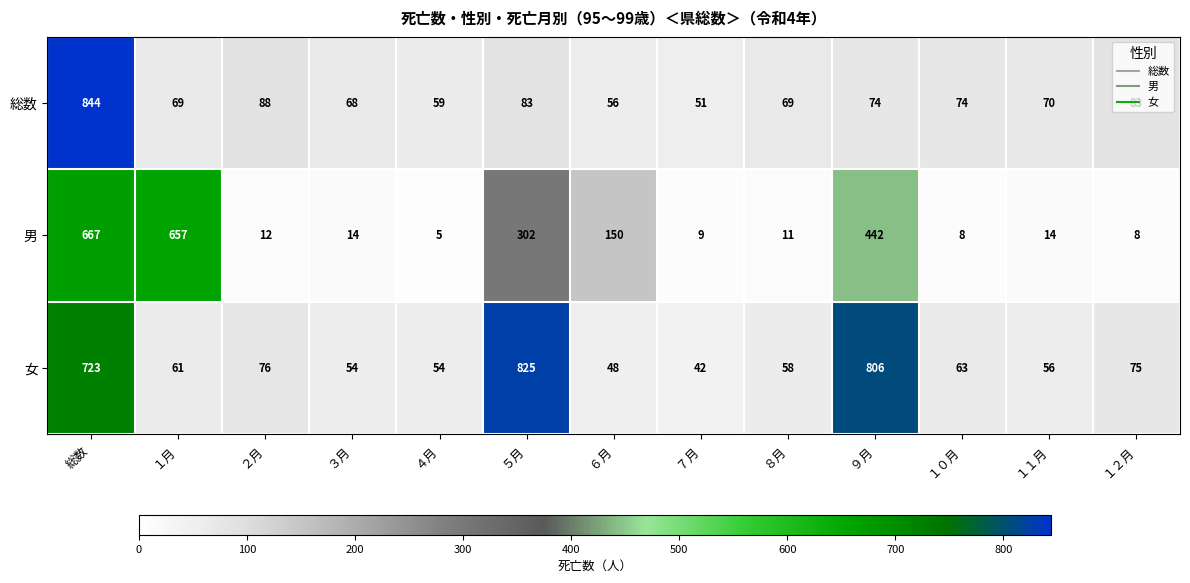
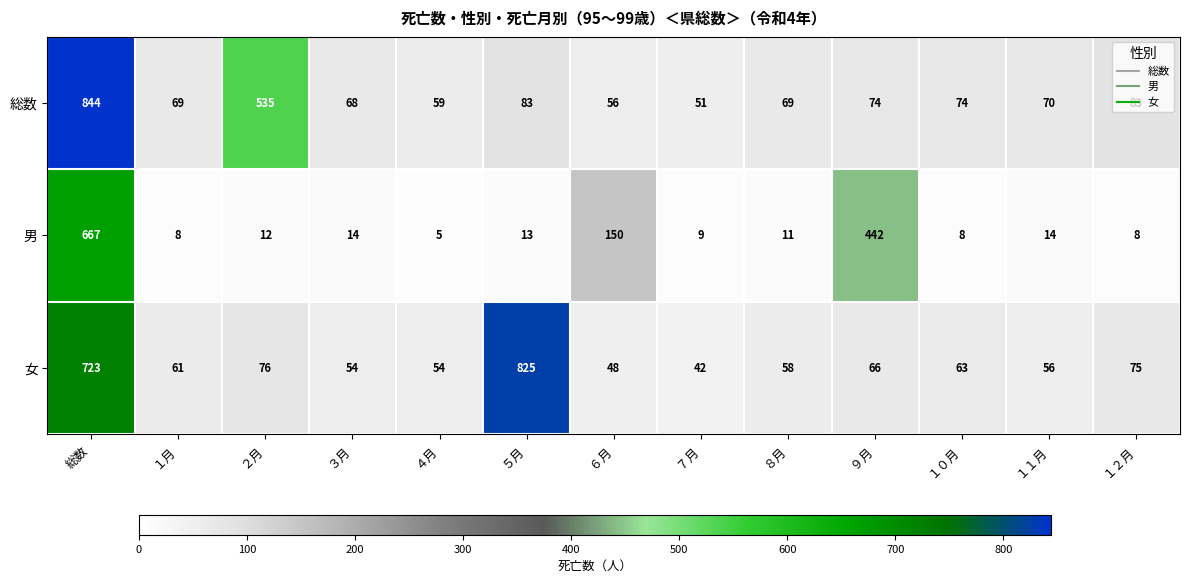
  {
    "総数": {
      "総数": 844,
      "１月": 69,
-     "２月": 88,
+     "２月": 535,
      "３月": 68,
      "４月": 59,
      "５月": 83,
      "６月": 56,
      "７月": 51,
      "８月": 69,
      "９月": 74,
      "１０月": 74,
      "１１月": 70
    },
    "男": {
      "総数": 667,
-     "１月": 657,
+     "１月": 8,
      "２月": 12,
      "３月": 14,
      "４月": 5,
-     "５月": 302,
+     "５月": 13,
      "６月": 150,
      "７月": 9,
      "８月": 11,
      "９月": 442,
      "１０月": 8,
      "１１月": 14,
      "１２月": 8
    },
    "女": {
      "総数": 723,
      "１月": 61,
      "２月": 76,
      "３月": 54,
      "４月": 54,
      "５月": 825,
      "６月": 48,
      "７月": 42,
      "８月": 58,
-     "９月": 806,
+     "９月": 66,
      "１０月": 63,
      "１１月": 56,
      "１２月": 75
    }
  }
